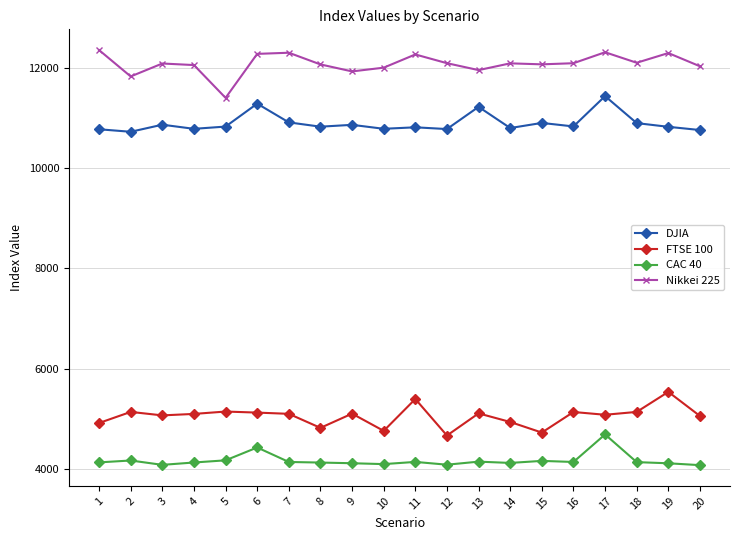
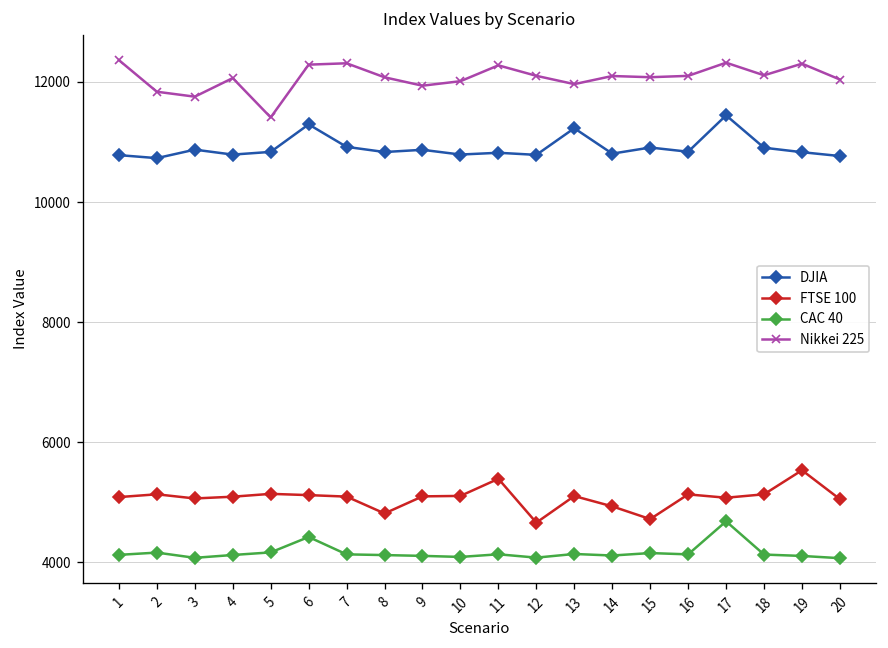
  {
    "DJIA": {
      "1": 10800,
      "2": 10700,
      "3": 10900,
      "4": 10800,
      "5": 10800,
      "6": 11300,
      "7": 10900,
      "8": 10800,
      "9": 10900,
      "10": 10800,
      "11": 10800,
      "12": 10800,
      "13": 11200,
      "14": 10800,
      "15": 10900,
      "16": 10800,
      "17": 11400,
      "18": 10900,
      "19": 10800,
      "20": 10800
    },
    "FTSE 100": {
-     "1": 4900,
+     "1": 5100,
      "2": 5100,
      "3": 5100,
      "4": 5100,
      "5": 5100,
      "6": 5100,
      "7": 5100,
      "8": 4800,
      "9": 5100,
-     "10": 4800,
+     "10": 5100,
      "11": 5400,
      "12": 4700,
      "13": 5100,
      "14": 4900,
      "15": 4700,
      "16": 5100,
      "17": 5100,
      "18": 5100,
      "19": 5500,
      "20": 5100
    },
    "CAC 40": {
      "1": 4100,
      "2": 4200,
      "3": 4100,
      "4": 4100,
      "5": 4200,
      "6": 4400,
      "7": 4100,
      "8": 4100,
      "9": 4100,
      "10": 4100,
      "11": 4100,
      "12": 4100,
      "13": 4100,
      "14": 4100,
      "15": 4200,
      "16": 4100,
      "17": 4700,
      "18": 4100,
      "19": 4100,
      "20": 4100
    },
    "Nikkei 225": {
      "1": 12400,
      "2": 11800,
-     "3": 12100,
+     "3": 11800,
      "4": 12100,
      "5": 11400,
      "6": 12300,
      "7": 12300,
      "8": 12100,
      "9": 11900,
      "10": 12000,
      "11": 12300,
      "12": 12100,
      "13": 12000,
      "14": 12100,
      "15": 12100,
      "16": 12100,
      "17": 12300,
      "18": 12100,
      "19": 12300,
      "20": 12000
    }
  }
